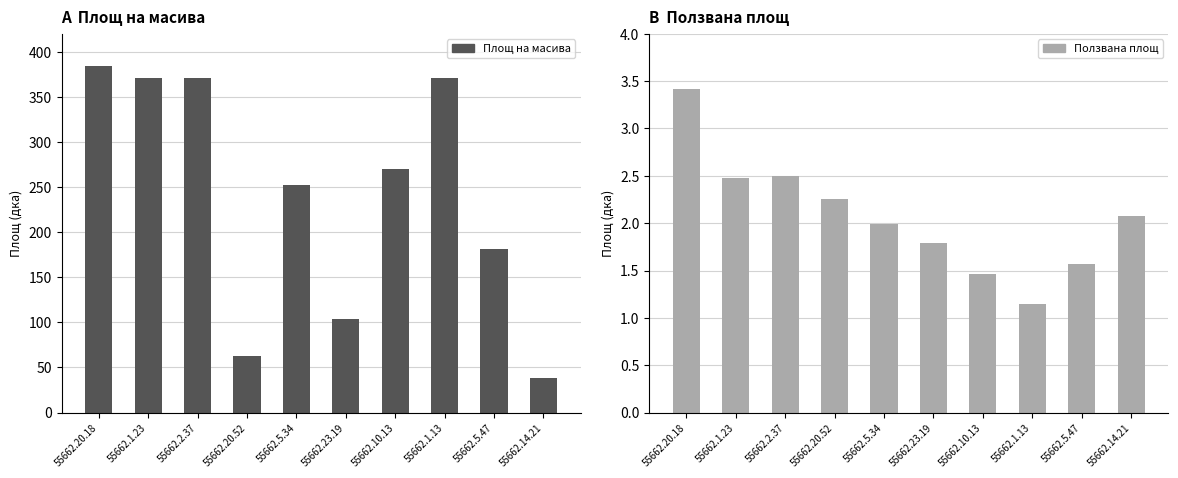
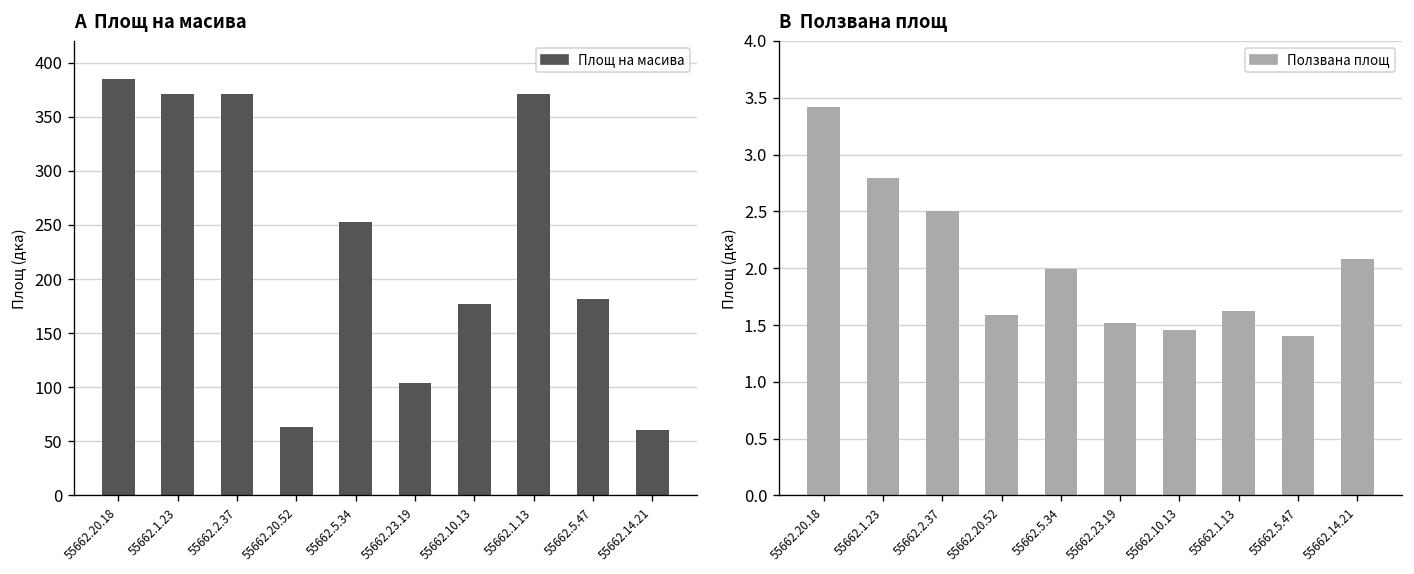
  {
    "A Площ на масива": {
      "55662.20.18": 380,
      "55662.1.23": 370,
      "55662.2.37": 370,
      "55662.20.52": 60,
      "55662.5.34": 250,
      "55662.23.19": 100,
-     "55662.10.13": 270,
+     "55662.10.13": 180,
      "55662.1.13": 370,
      "55662.5.47": 180,
-     "55662.14.21": 40
+     "55662.14.21": 60
    },
    "B Ползвана площ": {
      "55662.20.18": 3.4,
-     "55662.1.23": 2.5,
+     "55662.1.23": 2.8,
      "55662.2.37": 2.5,
-     "55662.20.52": 2.3,
+     "55662.20.52": 1.6,
      "55662.5.34": 2.0,
-     "55662.23.19": 1.8,
+     "55662.23.19": 1.5,
      "55662.10.13": 1.5,
-     "55662.1.13": 1.1,
-     "55662.5.47": 1.6,
+     "55662.1.13": 1.6,
+     "55662.5.47": 1.4,
      "55662.14.21": 2.1
    }
  }
